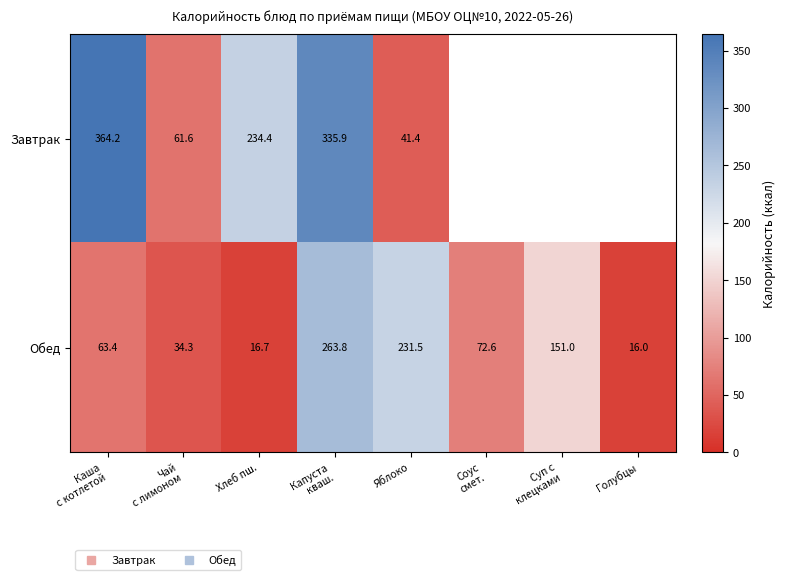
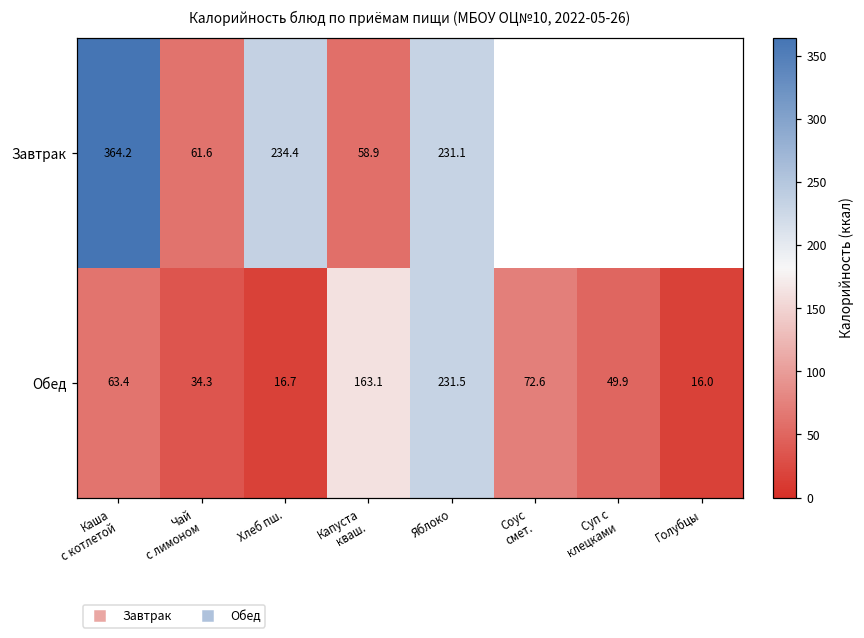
  {
    "Завтрак": {
      "Каша с котлетой": 364.2,
      "Чай с лимоном": 61.6,
      "Хлеб пш.": 234.4,
-     "Капуста кваш.": 335.9,
-     "Яблоко": 41.4
+     "Капуста кваш.": 58.9,
+     "Яблоко": 231.1
    },
    "Обед": {
      "Каша с котлетой": 63.4,
      "Чай с лимоном": 34.3,
      "Хлеб пш.": 16.7,
-     "Капуста кваш.": 263.8,
+     "Капуста кваш.": 163.1,
      "Яблоко": 231.5,
      "Соус смет.": 72.6,
-     "Суп с клецками": 151.0,
+     "Суп с клецками": 49.9,
      "Голубцы": 16.0
    }
  }
